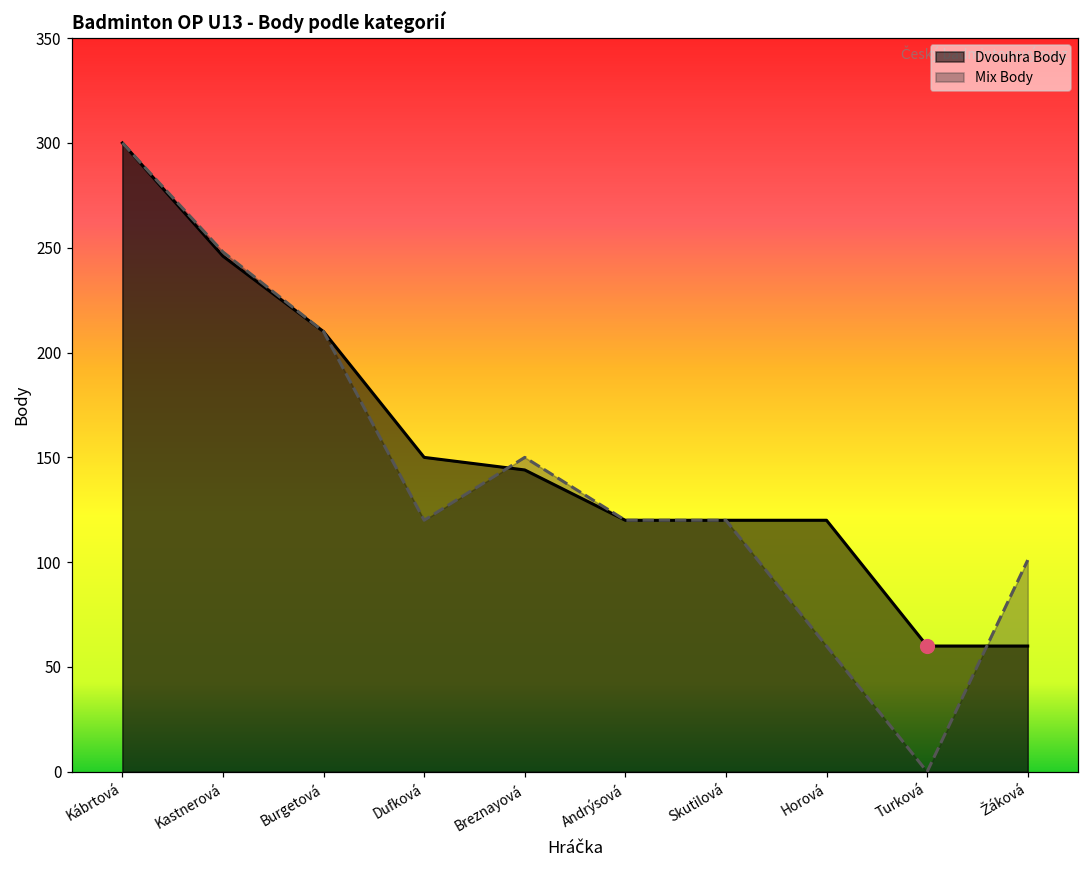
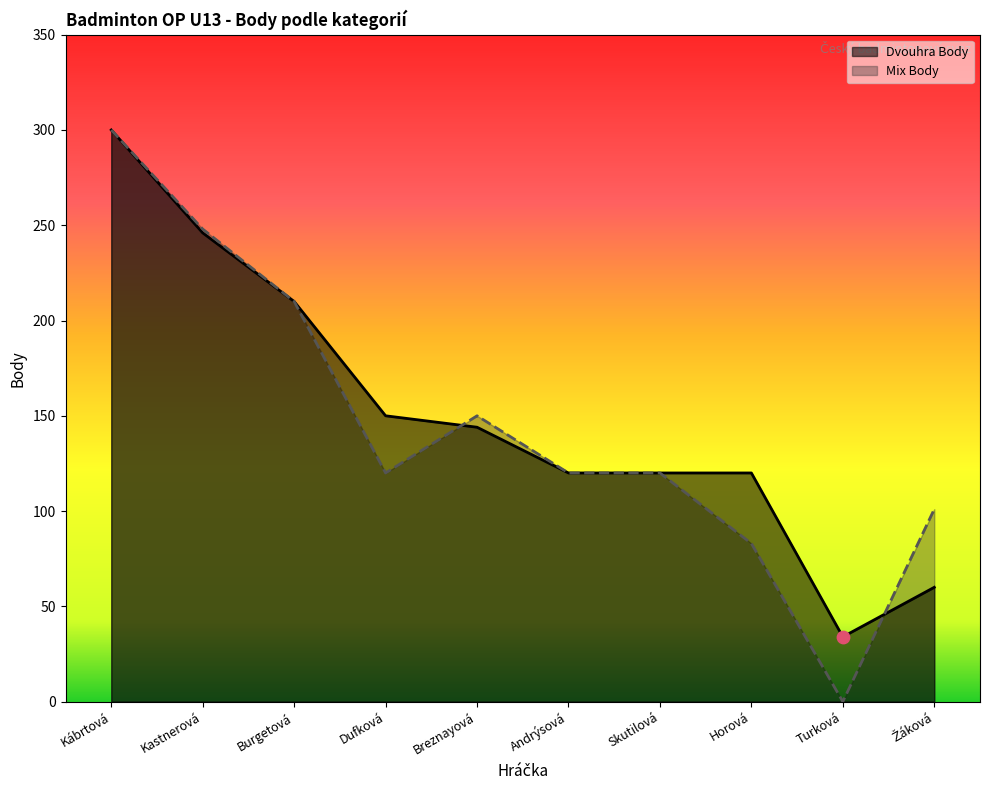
  {
    "Dvouhra Body": {
      "Kastnerová": 246,
      "Dufková": 150,
      "Breznayová": 144,
      "Horová": 120,
-     "Turková": 60,
+     "Turková": 34,
      "Žáková": 60
    },
    "Mix Body": {
      "Kastnerová": 248,
      "Dufková": 120,
      "Breznayová": 150,
-     "Horová": 60,
+     "Horová": 83,
      "Turková": 0,
      "Žáková": 101
    }
  }
